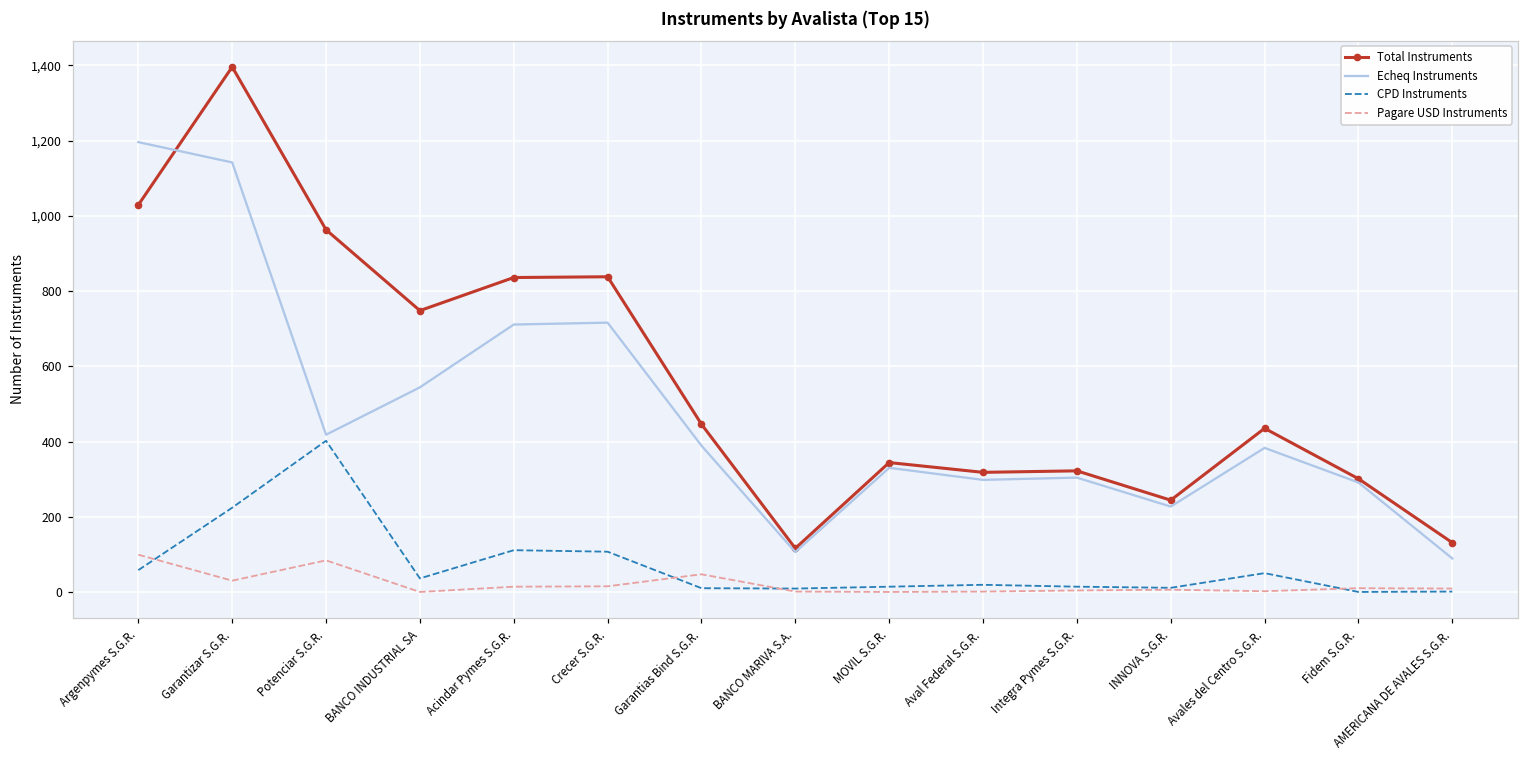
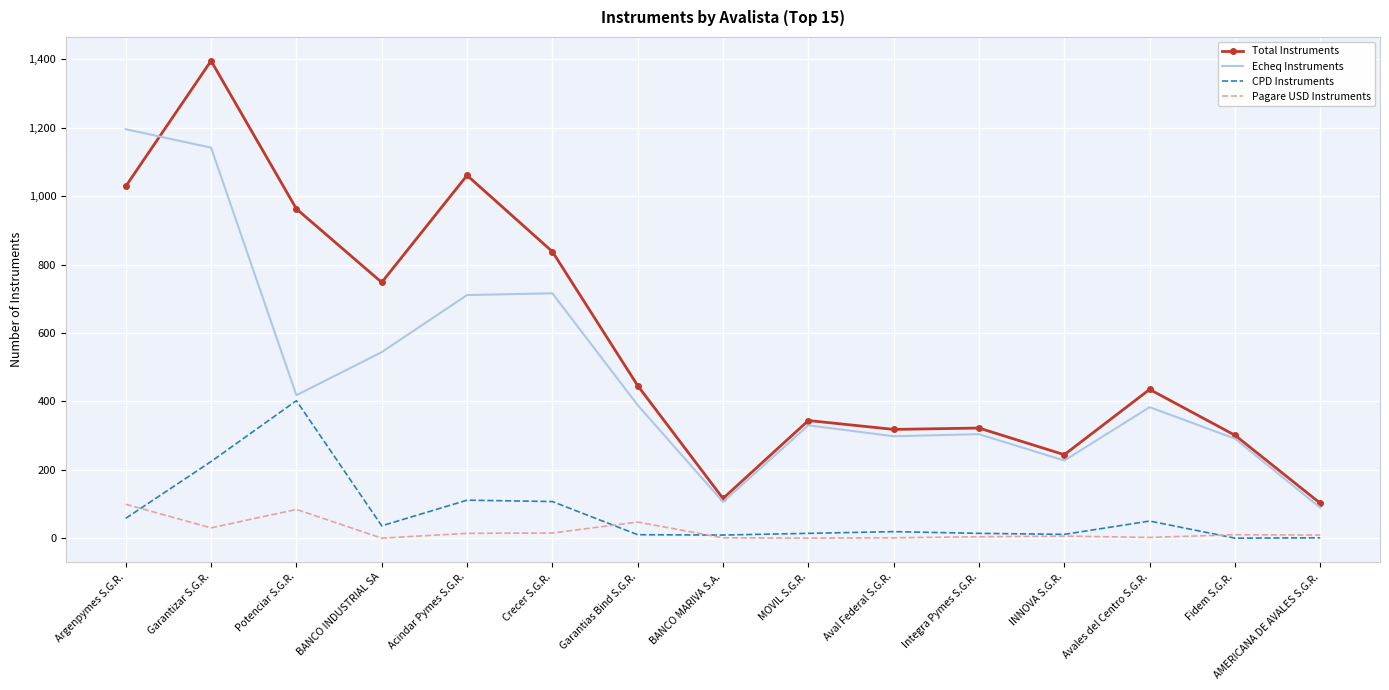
  {
    "Total Instruments": {
      "Argenpymes S.G.R.": "1,030",
      "Garantizar S.G.R.": "1,400",
      "Potenciar S.G.R.": "960",
      "BANCO INDUSTRIAL SA": "750",
-     "Acindar Pymes S.G.R.": "840",
+     "Acindar Pymes S.G.R.": "1,060",
      "Crecer S.G.R.": "840",
      "Garantias Bind S.G.R.": "450",
      "BANCO MARIVA S.A.": "120",
      "MOVIL S.G.R.": "340",
      "Aval Federal S.G.R.": "320",
      "Integra Pymes S.G.R.": "320",
      "INNOVA S.G.R.": "240",
      "Avales del Centro S.G.R.": "440",
      "Fidem S.G.R.": "300",
-     "AMERICANA DE AVALES S.G.R.": "130"
+     "AMERICANA DE AVALES S.G.R.": "100"
    },
    "Echeq Instruments": {
      "Argenpymes S.G.R.": "1,200",
      "Garantizar S.G.R.": "1,140",
      "Potenciar S.G.R.": "420",
      "BANCO INDUSTRIAL SA": "540",
      "Acindar Pymes S.G.R.": "710",
      "Crecer S.G.R.": "720",
      "Garantias Bind S.G.R.": "390",
      "BANCO MARIVA S.A.": "110",
      "MOVIL S.G.R.": "330",
      "Aval Federal S.G.R.": "300",
      "Integra Pymes S.G.R.": "300",
      "INNOVA S.G.R.": "230",
      "Avales del Centro S.G.R.": "380",
      "Fidem S.G.R.": "290",
      "AMERICANA DE AVALES S.G.R.": "90"
    },
    "CPD Instruments": {
      "Argenpymes S.G.R.": "60",
      "Garantizar S.G.R.": "220",
      "Potenciar S.G.R.": "400",
      "BANCO INDUSTRIAL SA": "40",
      "Acindar Pymes S.G.R.": "110",
      "Crecer S.G.R.": "110",
      "Garantias Bind S.G.R.": "10",
      "BANCO MARIVA S.A.": "10",
      "MOVIL S.G.R.": "10",
      "Aval Federal S.G.R.": "20",
      "Integra Pymes S.G.R.": "10",
      "Avales del Centro S.G.R.": "50",
      "Fidem S.G.R.": "0",
      "AMERICANA DE AVALES S.G.R.": "0"
    },
    "Pagare USD Instruments": {
      "Argenpymes S.G.R.": "100",
      "Garantizar S.G.R.": "30",
      "Potenciar S.G.R.": "80",
      "BANCO INDUSTRIAL SA": "0",
      "Acindar Pymes S.G.R.": "10",
      "Crecer S.G.R.": "20",
      "Garantias Bind S.G.R.": "50",
      "BANCO MARIVA S.A.": "0",
      "MOVIL S.G.R.": "0",
      "Aval Federal S.G.R.": "0",
      "Integra Pymes S.G.R.": "0",
      "Avales del Centro S.G.R.": "0",
      "Fidem S.G.R.": "10",
      "AMERICANA DE AVALES S.G.R.": "10"
    }
  }
